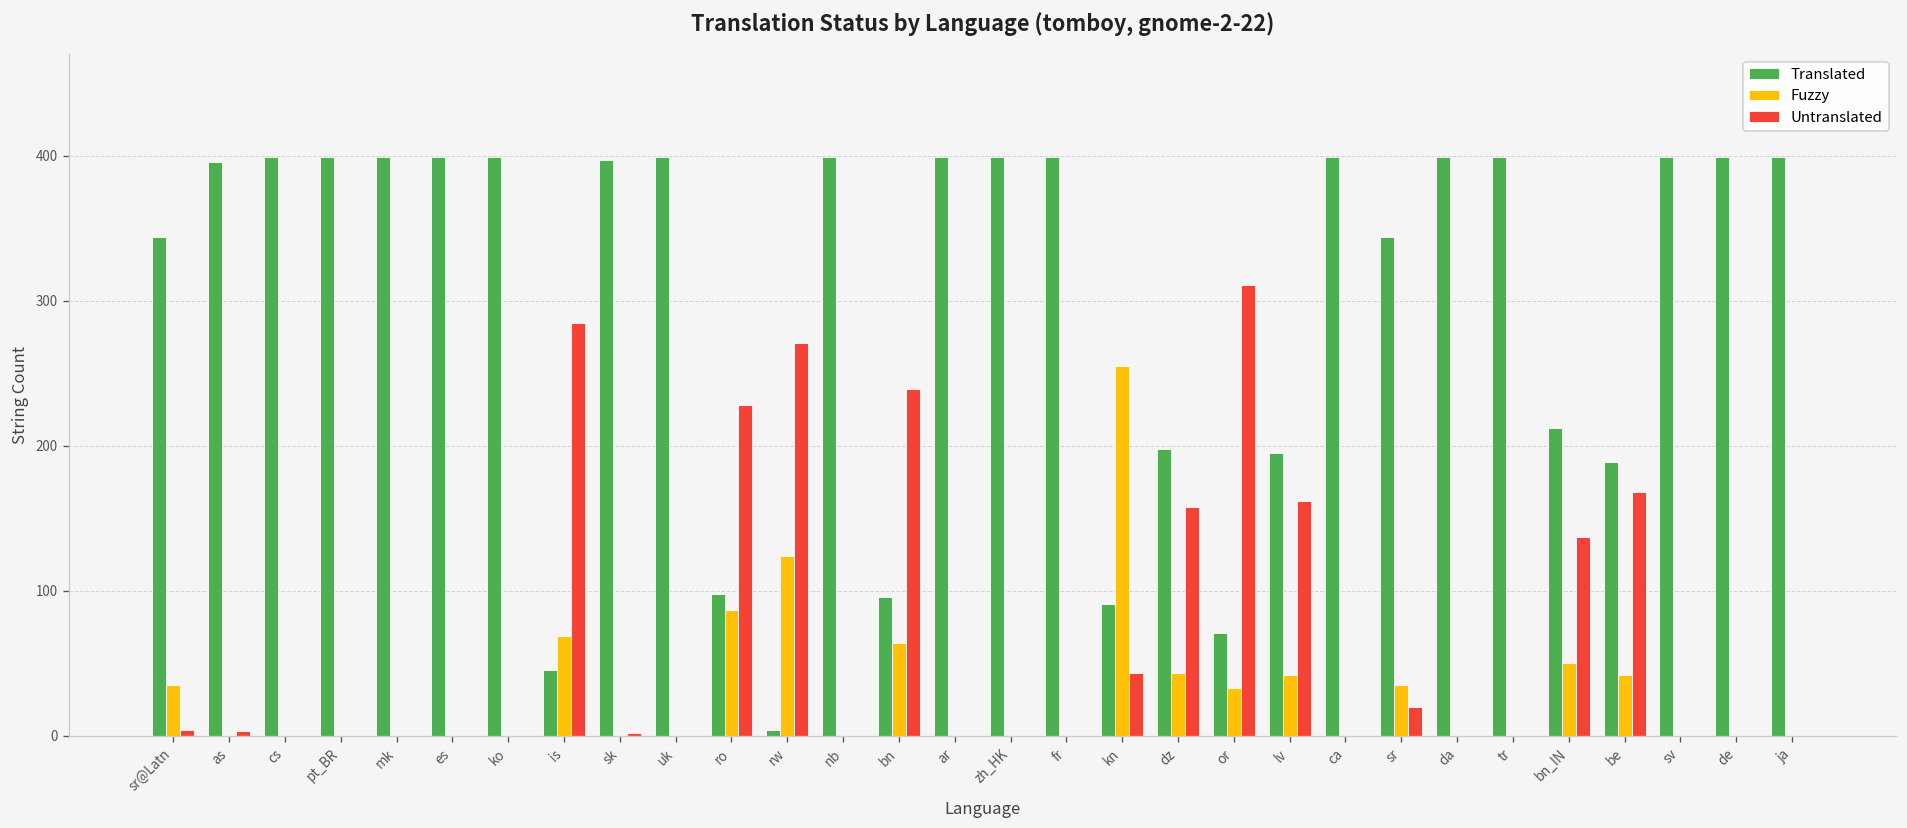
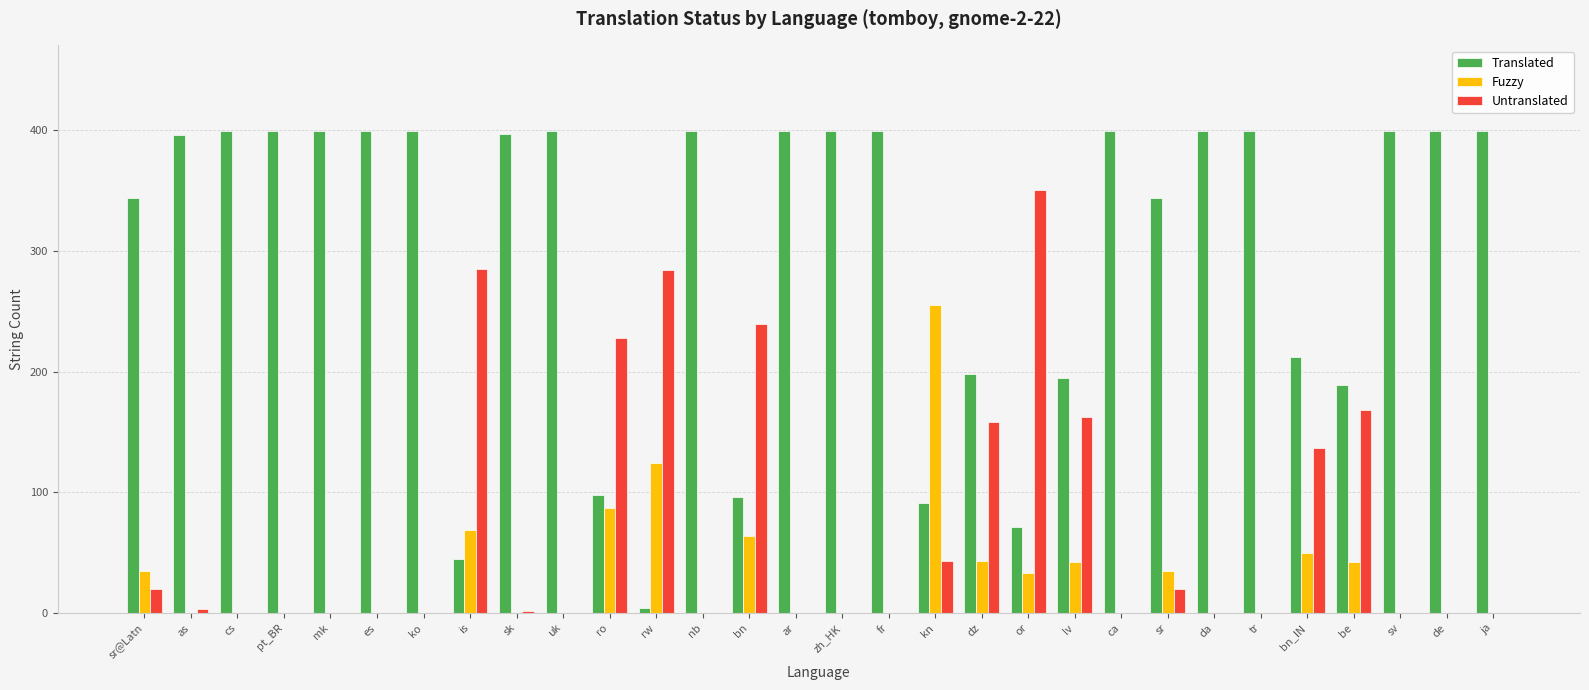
  {
    "Translated": {
      "sr@Latn": 344,
      "as": 396,
      "cs": 399,
      "pt_BR": 399,
      "mk": 399,
      "es": 399,
      "ko": 399,
      "is": 45,
      "sk": 397,
      "uk": 399,
      "ro": 98,
      "rw": 4,
      "nb": 399,
      "bn": 96,
      "ar": 399,
      "zh_HK": 399,
      "fr": 399,
      "kn": 91,
      "dz": 198,
      "or": 71,
      "lv": 195,
      "ca": 399,
      "sr": 344,
      "da": 399,
      "tr": 399,
      "bn_IN": 212,
      "be": 189,
      "sv": 399,
      "de": 399,
      "ja": 399
    },
    "Fuzzy": {
      "sr@Latn": 35,
      "as": 0,
      "cs": 0,
      "pt_BR": 0,
      "mk": 0,
      "es": 0,
      "ko": 0,
      "is": 69,
      "sk": 0,
      "uk": 0,
      "ro": 87,
      "rw": 124,
      "nb": 0,
      "bn": 64,
      "ar": 0,
      "zh_HK": 0,
      "fr": 0,
      "kn": 255,
      "dz": 43,
      "or": 33,
      "lv": 42,
      "ca": 0,
      "sr": 35,
      "da": 0,
      "tr": 0,
      "bn_IN": 50,
      "be": 42,
      "sv": 0,
      "de": 0,
      "ja": 0
    },
    "Untranslated": {
-     "sr@Latn": 4,
+     "sr@Latn": 20,
      "as": 3,
      "cs": 0,
      "pt_BR": 0,
      "mk": 0,
      "es": 0,
      "ko": 0,
      "is": 285,
      "uk": 0,
      "ro": 228,
-     "rw": 271,
+     "rw": 284,
      "nb": 0,
      "bn": 239,
      "ar": 0,
      "zh_HK": 0,
      "fr": 0,
      "kn": 43,
      "dz": 158,
-     "or": 311,
+     "or": 350,
      "lv": 162,
      "ca": 0,
      "sr": 20,
      "da": 0,
      "tr": 0,
      "bn_IN": 137,
      "be": 168,
      "sv": 0,
      "de": 0,
      "ja": 0
    }
  }
